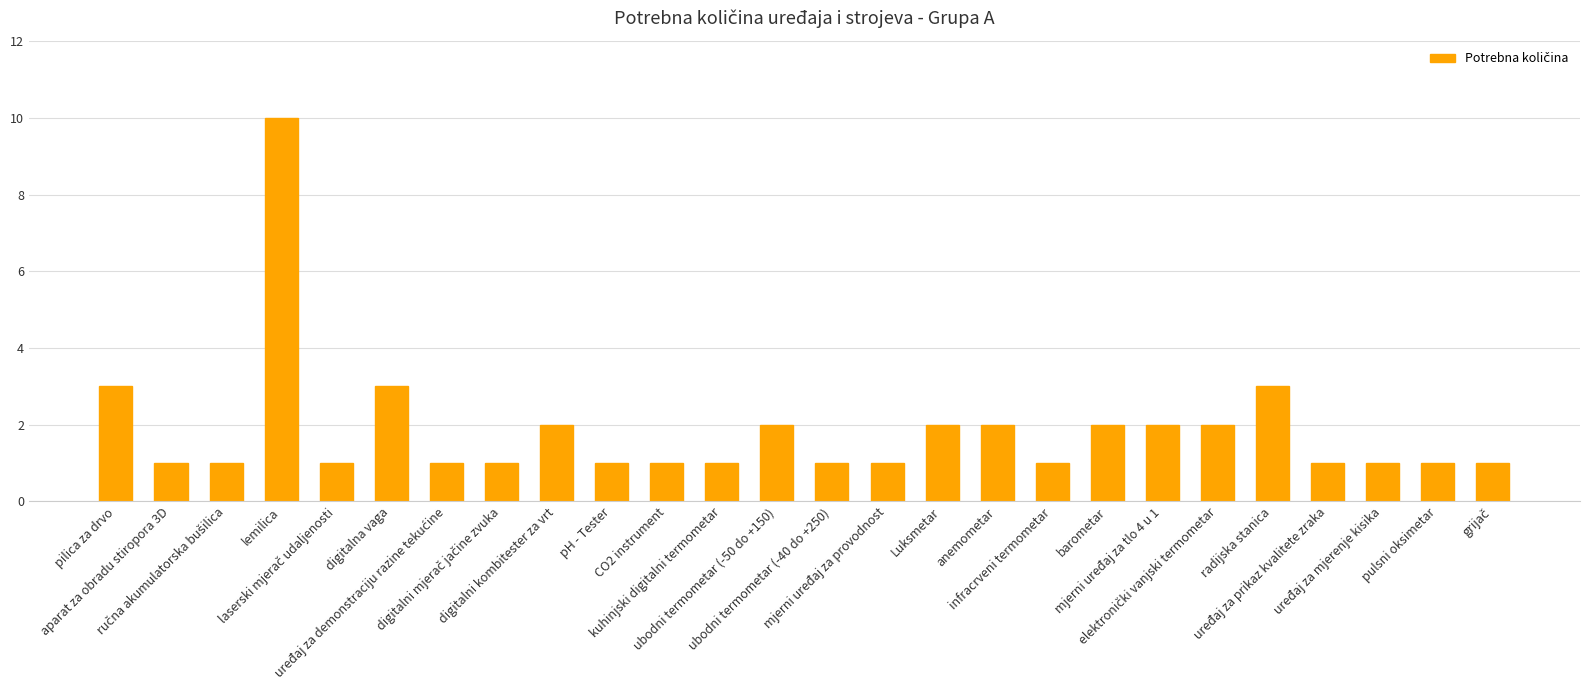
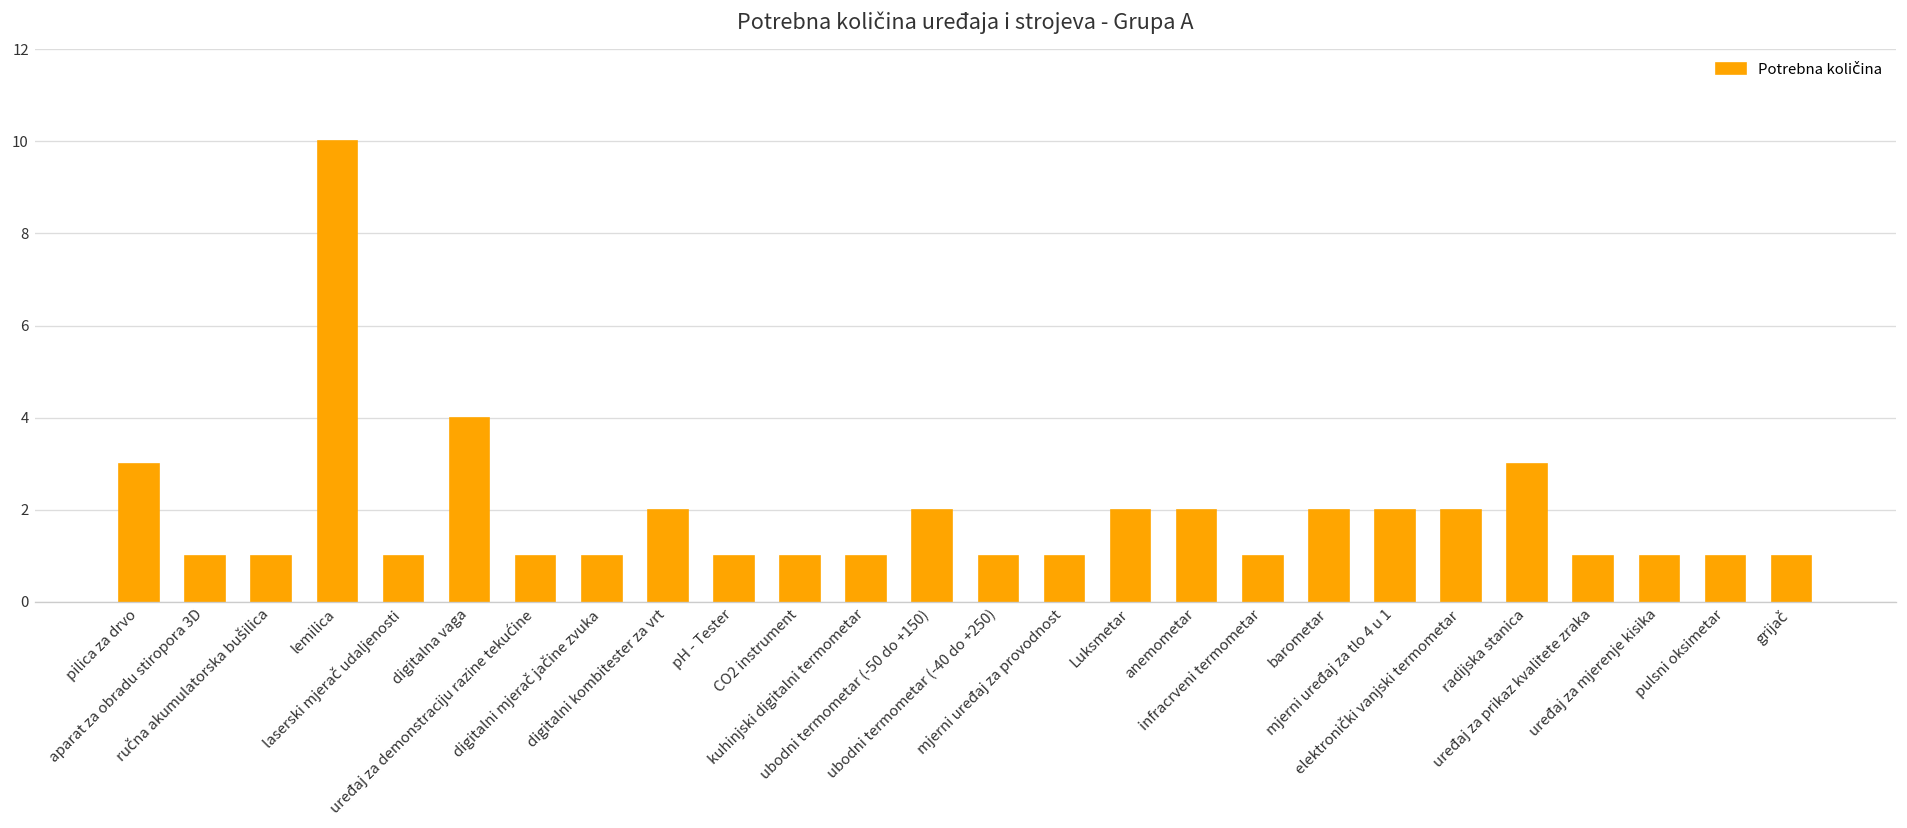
  {
    "pilica za drvo": 3,
    "aparat za obradu stiropora 3D": 1,
    "ručna akumulatorska bušilica": 1,
    "lemilica": 10,
    "laserski mjerač udaljenosti": 1,
-   "digitalna vaga": 3,
+   "digitalna vaga": 4,
    "uređaj za demonstraciju razine tekućine": 1,
    "digitalni mjerač jačine zvuka": 1,
    "digitalni kombitester za vrt": 2,
    "pH - Tester": 1,
    "CO2 instrument": 1,
    "kuhinjski digitalni termometar": 1,
    "ubodni termometar (-50 do +150)": 2,
    "ubodni termometar (-40 do +250)": 1,
    "mjerni uređaj za provodnost": 1,
    "Luksmetar": 2,
    "anemometar": 2,
    "infracrveni termometar": 1,
    "barometar": 2,
    "mjerni uređaj za tlo 4 u 1": 2,
    "elektronički vanjski termometar": 2,
    "radijska stanica": 3,
    "uređaj za prikaz kvalitete zraka": 1,
    "uređaj za mjerenje kisika": 1,
    "pulsni oksimetar": 1,
    "grijač": 1
  }
